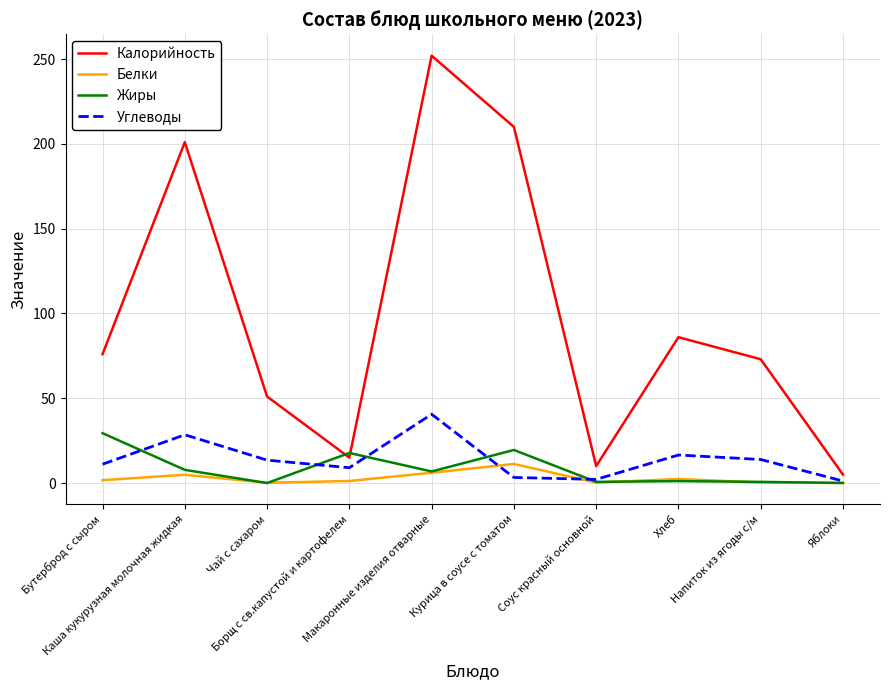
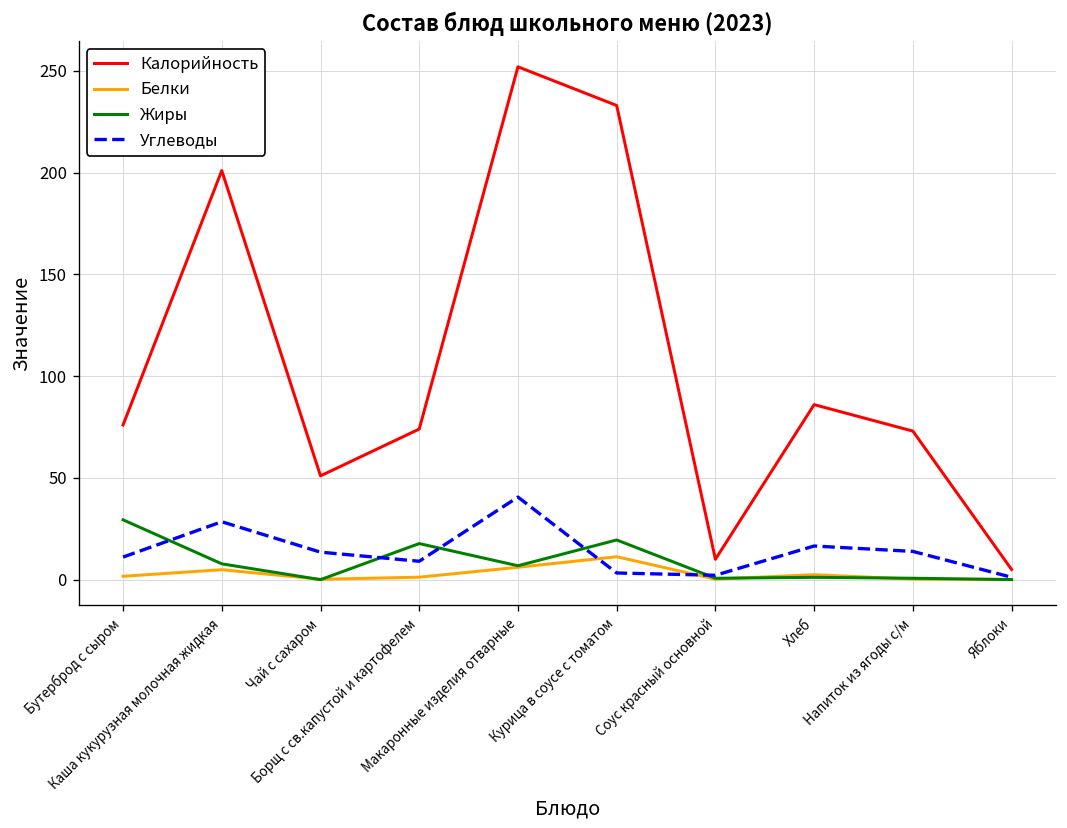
  {
    "Калорийность": {
      "Бутерброд с сыром": 76,
      "Каша кукурузная молочная жидкая": 201,
      "Чай с сахаром": 51,
-     "Борщ с св.капустой и картофелем": 15,
+     "Борщ с св.капустой и картофелем": 74,
      "Макаронные изделия отварные": 252,
-     "Курица в соусе с томатом": 210,
+     "Курица в соусе с томатом": 233,
      "Соус красный основной": 10,
      "Хлеб": 86,
      "Напиток из ягоды с/м": 73,
      "Яблоки": 5
    },
    "Белки": {
      "Бутерброд с сыром": 2,
      "Каша кукурузная молочная жидкая": 5,
      "Борщ с св.капустой и картофелем": 1,
      "Курица в соусе с томатом": 11
    },
    "Жиры": {
      "Бутерброд с сыром": 29,
      "Каша кукурузная молочная жидкая": 8,
      "Борщ с св.капустой и картофелем": 18,
      "Курица в соусе с томатом": 20
    },
    "Углеводы": {
      "Бутерброд с сыром": 11,
      "Каша кукурузная молочная жидкая": 28,
      "Чай с сахаром": 14,
      "Борщ с св.капустой и картофелем": 9,
      "Макаронные изделия отварные": 41,
      "Курица в соусе с томатом": 3,
      "Хлеб": 17,
      "Напиток из ягоды с/м": 14
    }
  }
